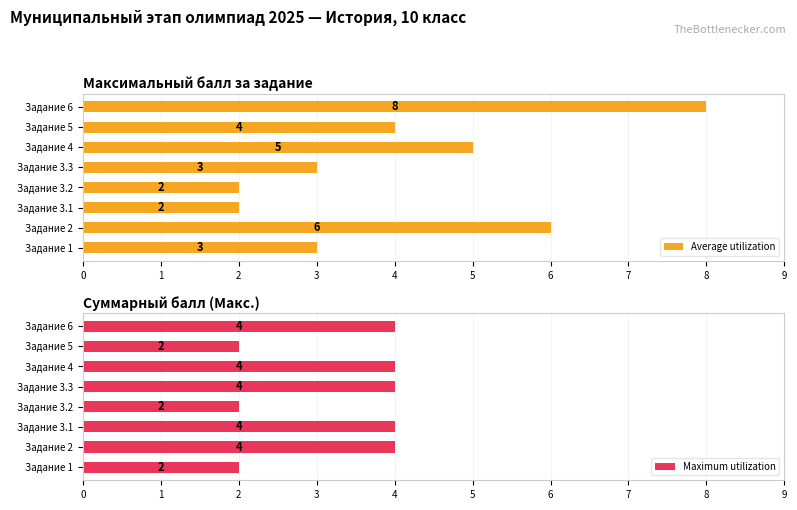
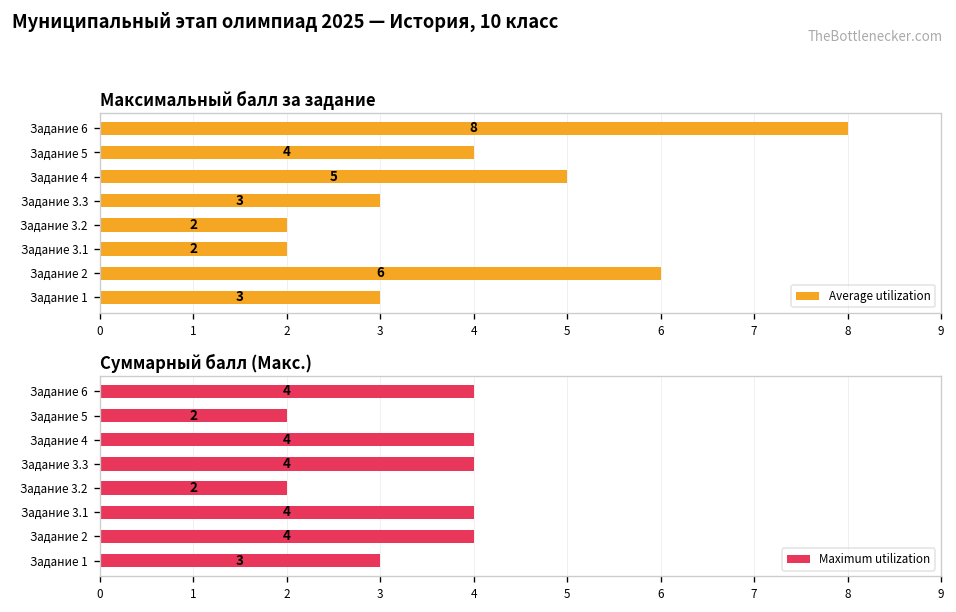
  {
    "Максимальный балл за задание": {
      "Задание 6": 8,
      "Задание 5": 4,
      "Задание 4": 5,
      "Задание 3.3": 3,
      "Задание 3.2": 2,
      "Задание 3.1": 2,
      "Задание 2": 6,
      "Задание 1": 3
    },
    "Суммарный балл (Макс.)": {
      "Задание 6": 4,
      "Задание 5": 2,
      "Задание 4": 4,
      "Задание 3.3": 4,
      "Задание 3.2": 2,
      "Задание 3.1": 4,
      "Задание 2": 4,
-     "Задание 1": 2
+     "Задание 1": 3
    }
  }
